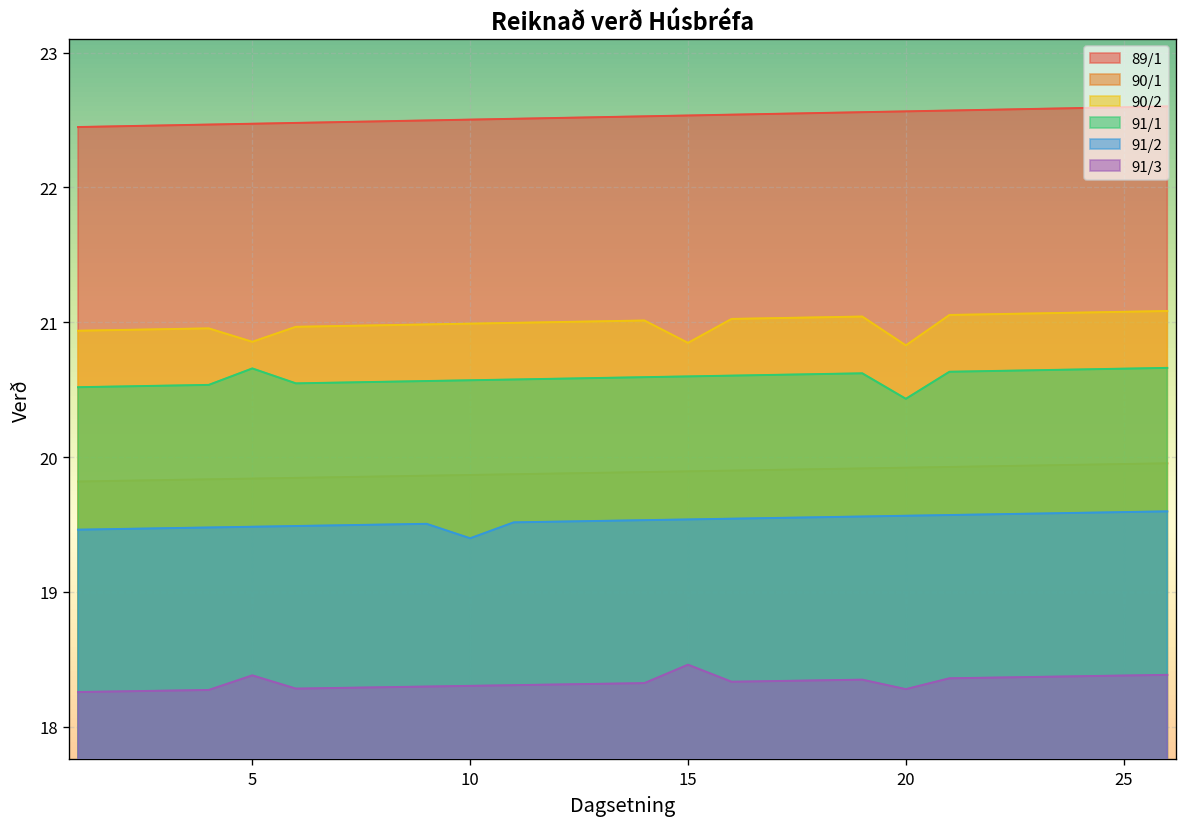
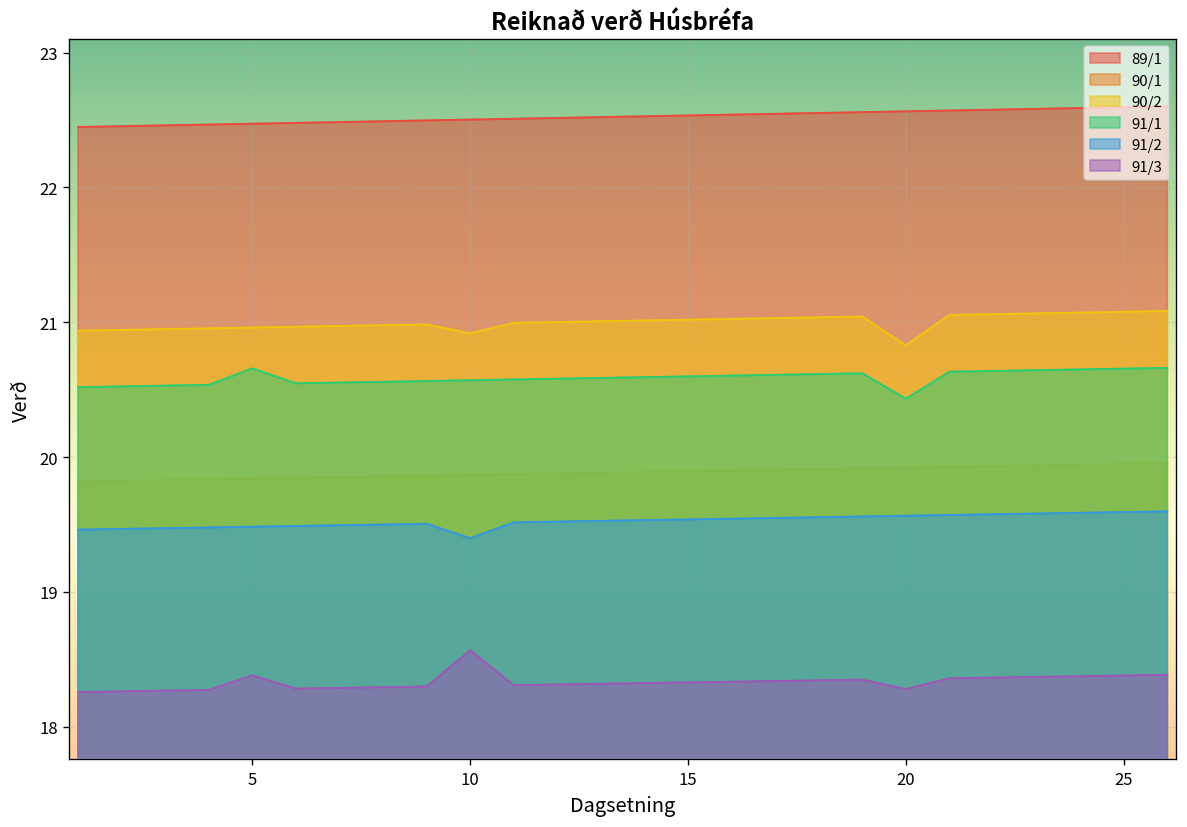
  {
    "90/2": {
-     "5": 20.85,
-     "10": 20.99,
-     "15": 20.85,
+     "5": 20.96,
+     "10": 20.92,
+     "15": 21.02,
      "20": 20.83,
      "25": 21.08
    },
    "91/1": {
      "5": 20.66,
      "10": 20.57,
      "15": 20.60,
      "20": 20.43,
      "25": 20.66
    },
    "91/2": {
      "5": 19.48,
      "10": 19.40,
      "15": 19.54,
      "20": 19.56,
      "25": 19.59
    },
    "91/3": {
      "5": 18.38,
-     "10": 18.30,
-     "15": 18.46,
+     "10": 18.57,
+     "15": 18.33,
      "20": 18.28,
      "25": 18.38
    }
  }
